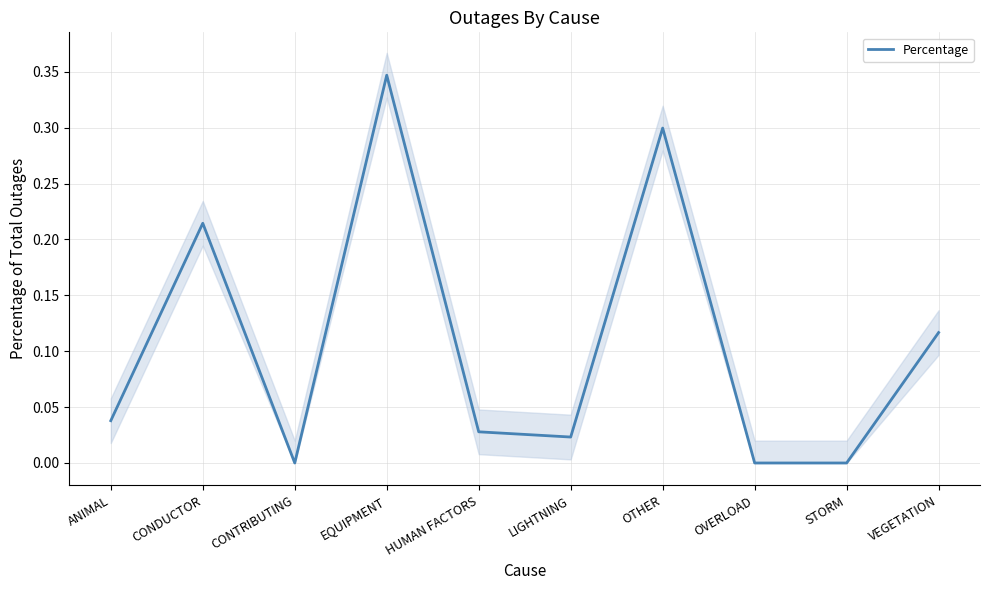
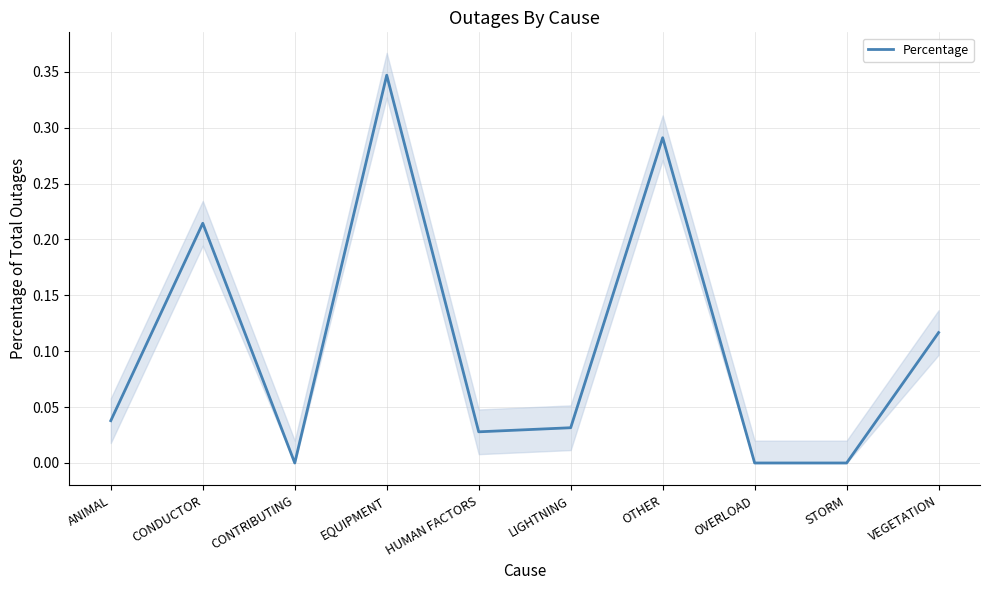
  {
    "Percentage": {
      "ANIMAL": 0.038,
      "CONDUCTOR": 0.215,
      "CONTRIBUTING": 0.000,
      "EQUIPMENT": 0.347,
      "HUMAN FACTORS": 0.028,
-     "LIGHTNING": 0.023,
-     "OTHER": 0.300,
+     "LIGHTNING": 0.032,
+     "OTHER": 0.291,
      "OVERLOAD": 0.000,
      "STORM": 0.000,
      "VEGETATION": 0.117
    }
  }
